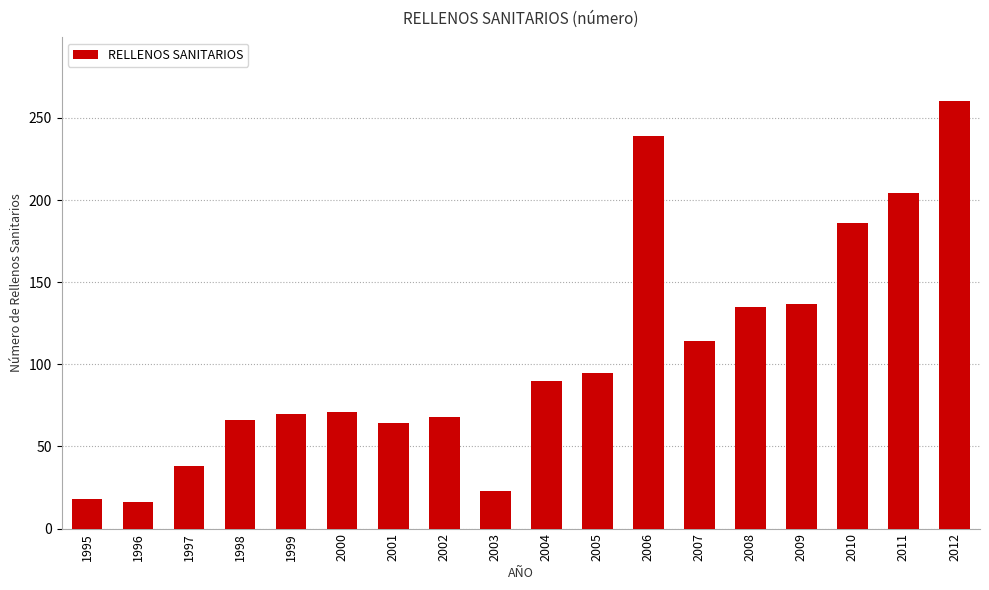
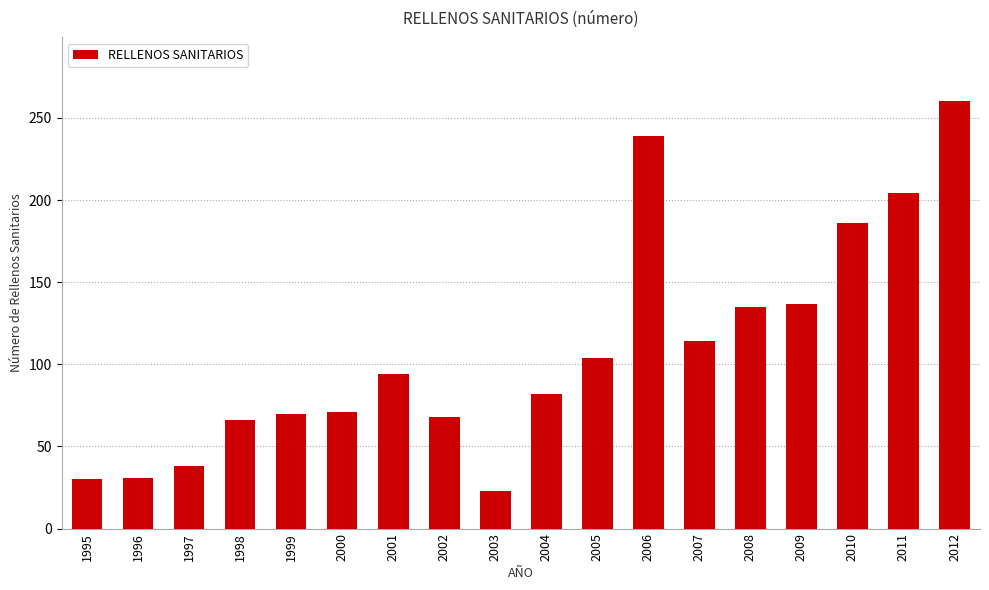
  {
-   "1995": 18,
-   "1996": 16,
+   "1995": 30,
+   "1996": 31,
    "1997": 38,
    "1998": 66,
    "1999": 70,
    "2000": 71,
-   "2001": 64,
+   "2001": 94,
    "2002": 68,
    "2003": 23,
-   "2004": 90,
-   "2005": 95,
+   "2004": 82,
+   "2005": 104,
    "2006": 239,
    "2007": 114,
    "2008": 135,
    "2009": 137,
    "2010": 186,
    "2011": 204,
    "2012": 260
  }
